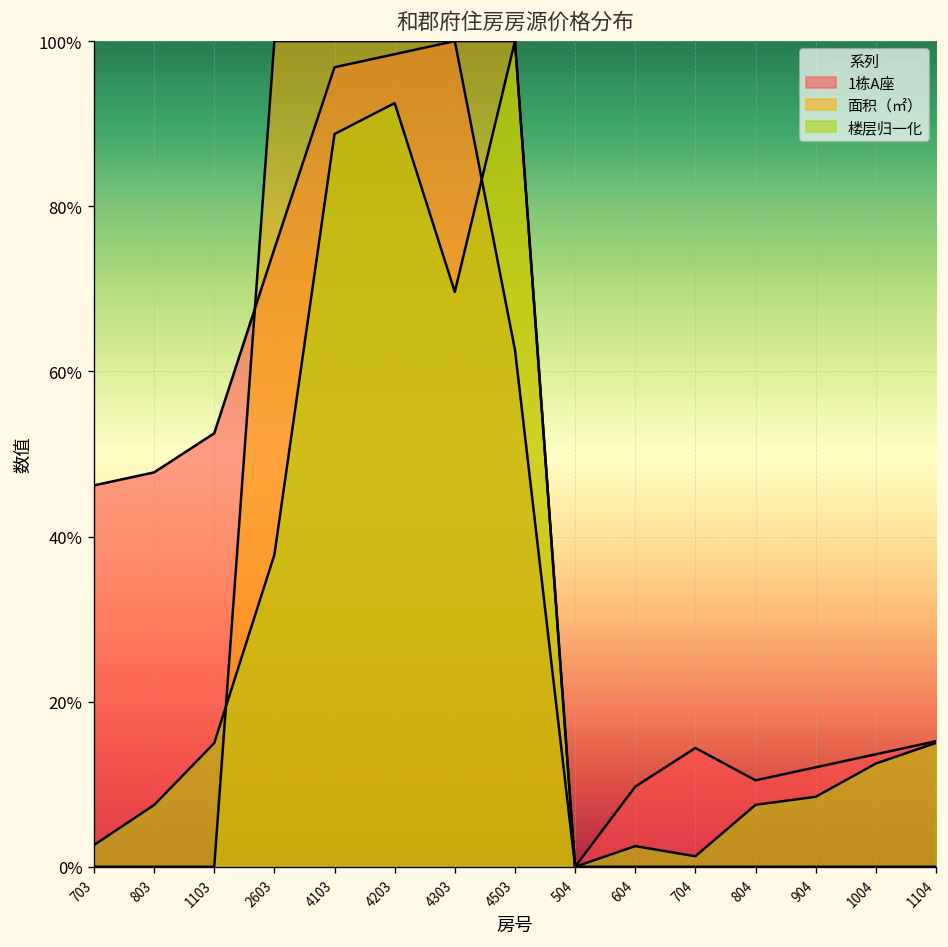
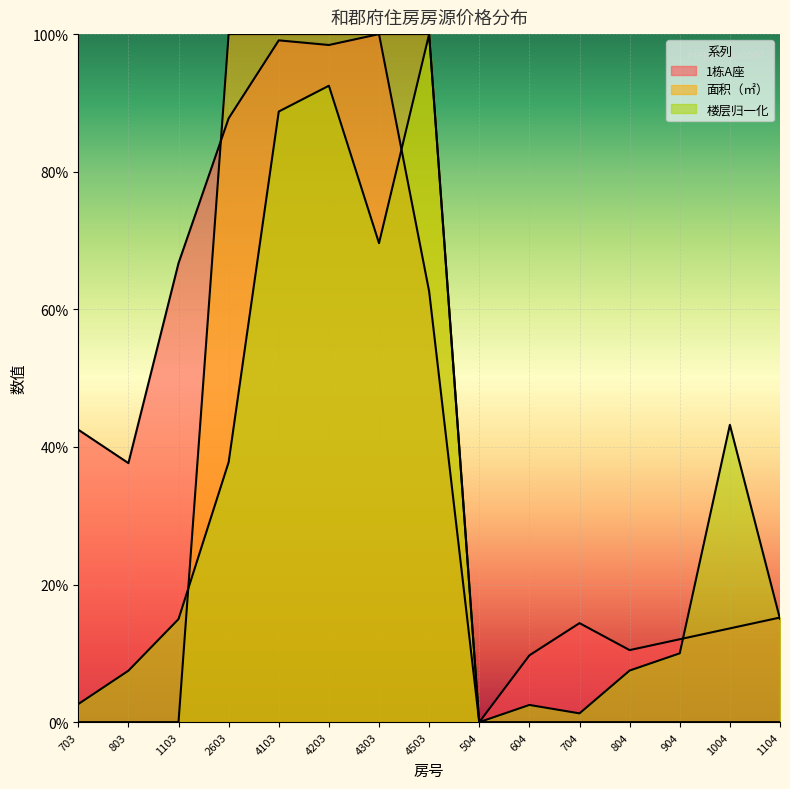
  {
    "1栋A座": {
-     "703": "46%",
-     "803": "48%",
-     "1103": "53%",
-     "2603": "75%",
-     "4103": "97%",
+     "703": "43%",
+     "803": "38%",
+     "1103": "67%",
+     "2603": "88%",
+     "4103": "99%",
      "4203": "98%",
      "4503": "63%",
      "604": "10%",
      "704": "14%",
      "804": "10%",
      "904": "12%",
      "1004": "14%"
    },
    "面积（㎡）": {
      "703": "0%",
      "803": "0%",
      "1103": "0%",
      "2603": "100%",
      "4103": "100%",
      "4203": "100%",
      "604": "0%",
      "704": "0%",
      "804": "0%",
      "904": "0%",
      "1004": "0%",
      "1104": "0%"
    },
    "楼层归一化": {
      "703": "3%",
      "803": "7%",
      "1103": "15%",
      "2603": "38%",
      "4103": "89%",
      "4203": "92%",
      "4303": "70%",
      "604": "3%",
      "704": "1%",
      "804": "8%",
-     "904": "8%",
-     "1004": "13%"
+     "904": "10%",
+     "1004": "43%"
    }
  }
